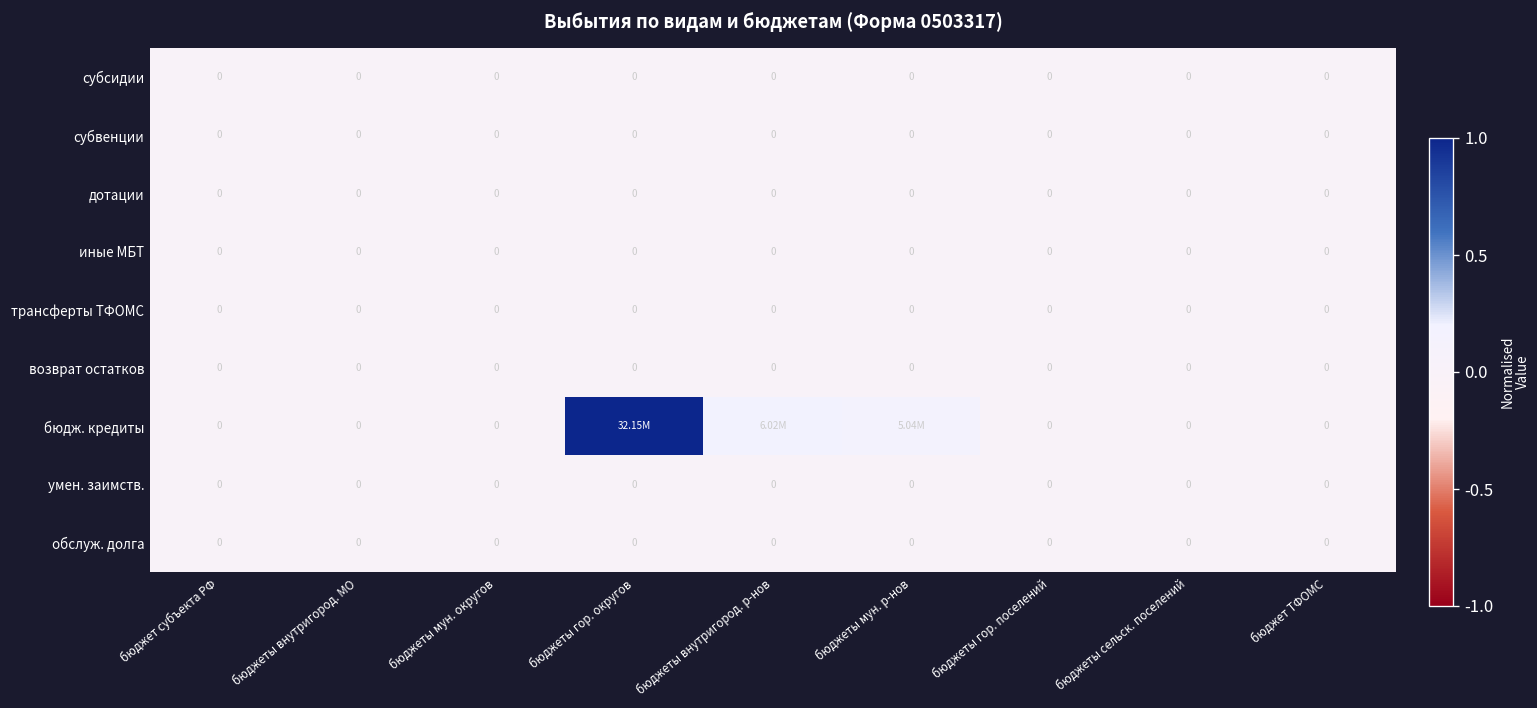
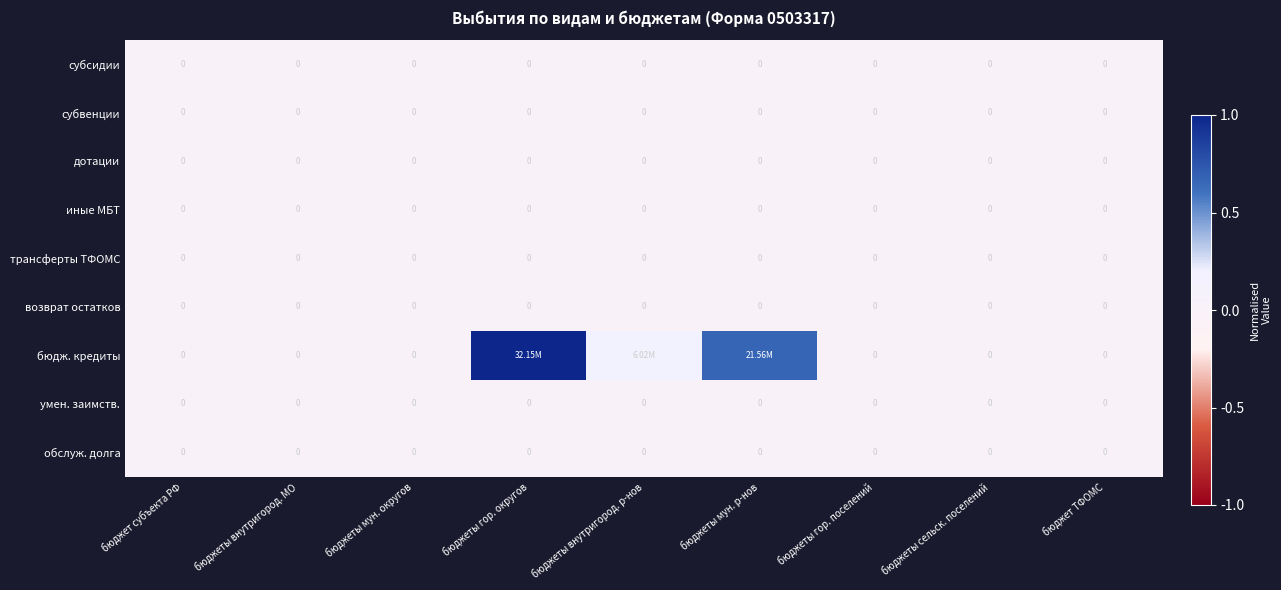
  {
    "бюдж. кредиты": {
      "бюджеты гор. округов": "32.15M",
      "бюджеты внутригород. р-нов": "6.02M",
-     "бюджеты мун. р-нов": "5.04M"
+     "бюджеты мун. р-нов": "21.56M"
    }
  }
